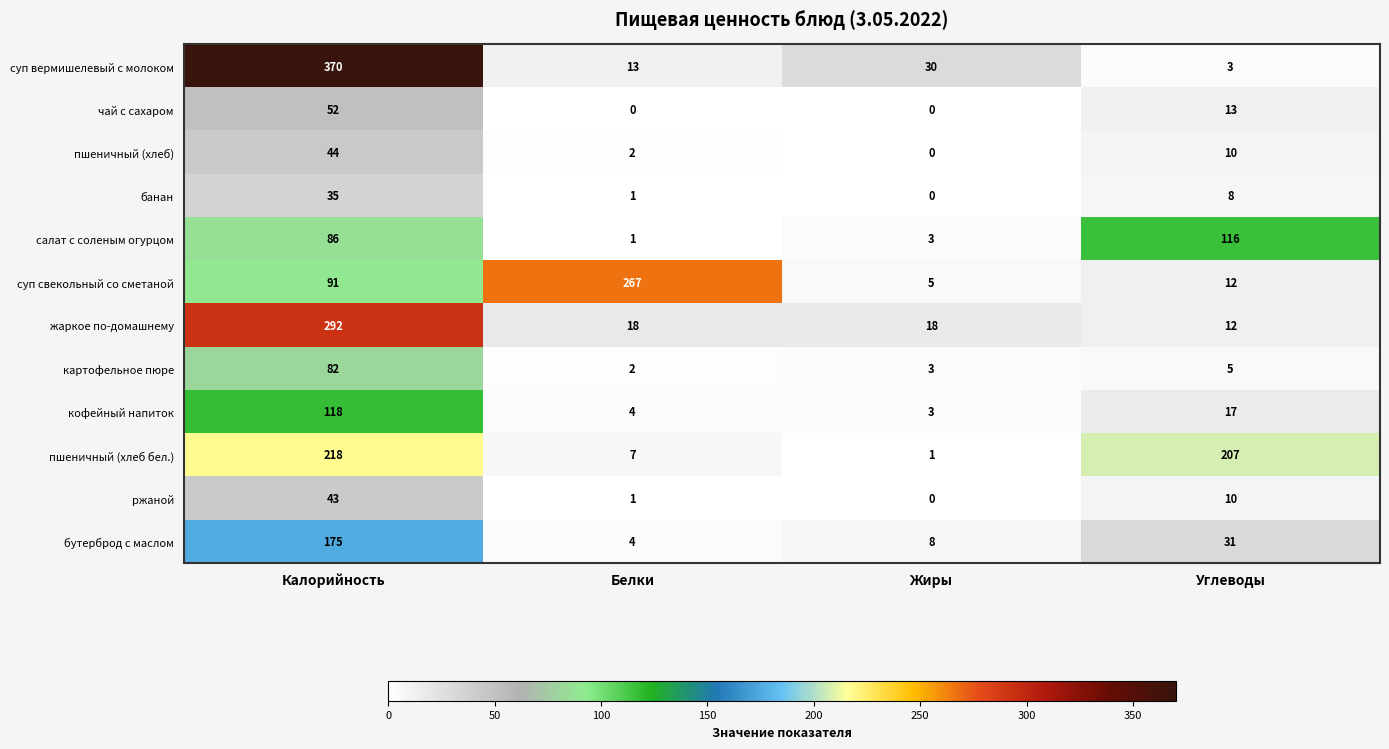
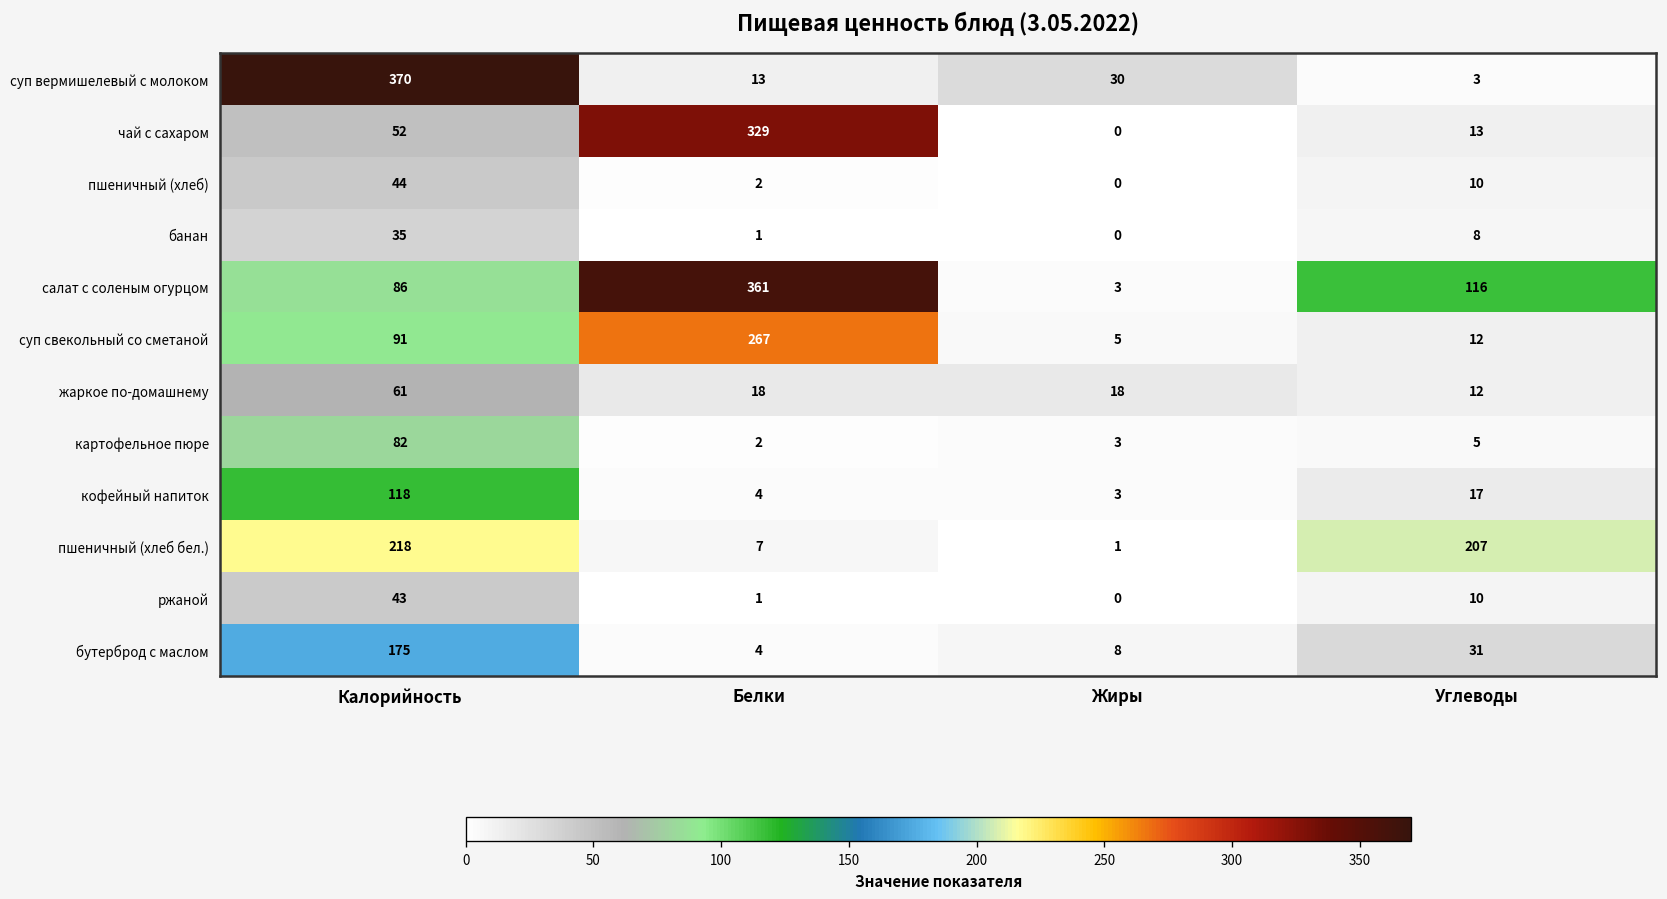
  {
    "суп вермишелевый с молоком": {
      "Калорийность": 370,
      "Белки": 13,
      "Жиры": 30,
      "Углеводы": 3
    },
    "чай с сахаром": {
      "Калорийность": 52,
-     "Белки": 0,
+     "Белки": 329,
      "Жиры": 0,
      "Углеводы": 13
    },
    "пшеничный (хлеб)": {
      "Калорийность": 44,
      "Белки": 2,
      "Жиры": 0,
      "Углеводы": 10
    },
    "банан": {
      "Калорийность": 35,
      "Белки": 1,
      "Жиры": 0,
      "Углеводы": 8
    },
    "салат с соленым огурцом": {
      "Калорийность": 86,
-     "Белки": 1,
+     "Белки": 361,
      "Жиры": 3,
      "Углеводы": 116
    },
    "суп свекольный со сметаной": {
      "Калорийность": 91,
      "Белки": 267,
      "Жиры": 5,
      "Углеводы": 12
    },
    "жаркое по-домашнему": {
-     "Калорийность": 292,
+     "Калорийность": 61,
      "Белки": 18,
      "Жиры": 18,
      "Углеводы": 12
    },
    "картофельное пюре": {
      "Калорийность": 82,
      "Белки": 2,
      "Жиры": 3,
      "Углеводы": 5
    },
    "кофейный напиток": {
      "Калорийность": 118,
      "Белки": 4,
      "Жиры": 3,
      "Углеводы": 17
    },
    "пшеничный (хлеб бел.)": {
      "Калорийность": 218,
      "Белки": 7,
      "Жиры": 1,
      "Углеводы": 207
    },
    "ржаной": {
      "Калорийность": 43,
      "Белки": 1,
      "Жиры": 0,
      "Углеводы": 10
    },
    "бутерброд с маслом": {
      "Калорийность": 175,
      "Белки": 4,
      "Жиры": 8,
      "Углеводы": 31
    }
  }
